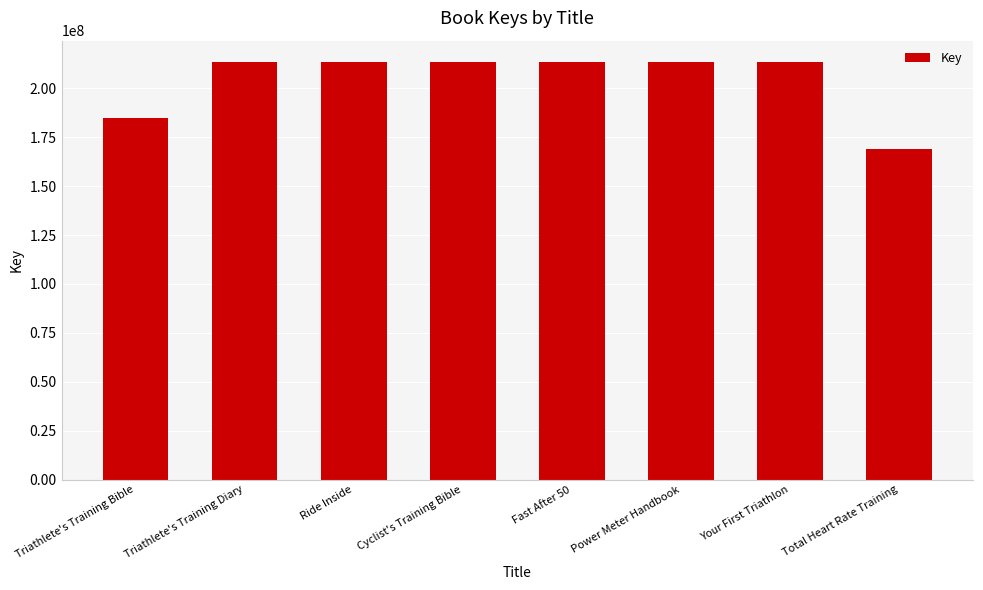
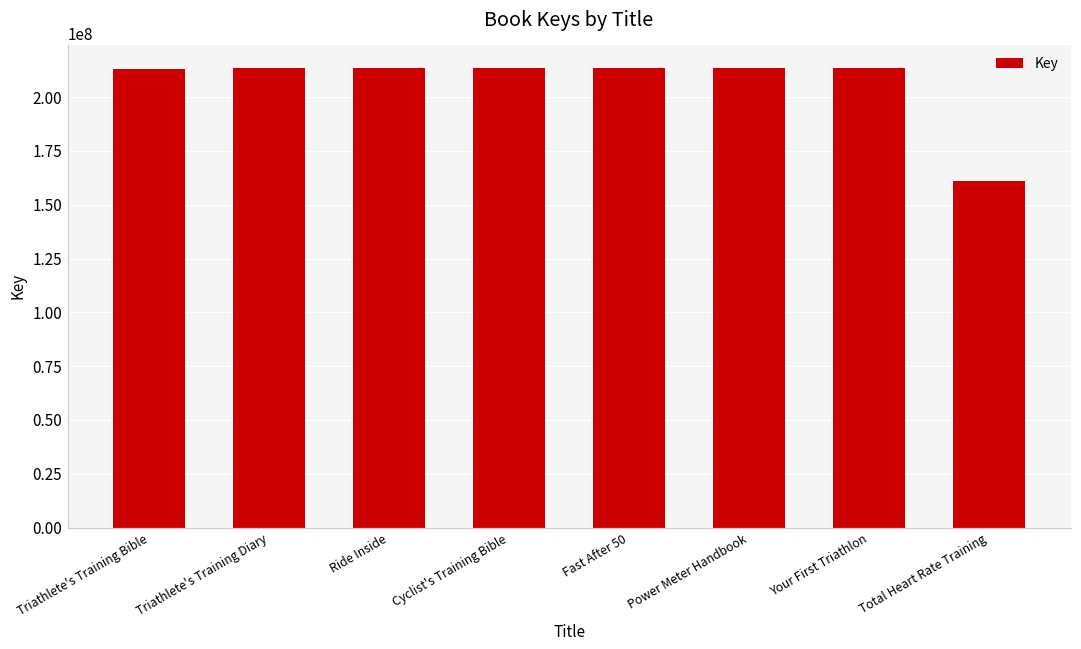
  {
-   "Triathlete's Training Bible": 185000000,
+   "Triathlete's Training Bible": 213000000,
    "Triathlete's Training Diary": 214000000,
    "Ride Inside": 214000000,
    "Cyclist's Training Bible": 214000000,
    "Fast After 50": 214000000,
    "Power Meter Handbook": 214000000,
    "Your First Triathlon": 214000000,
-   "Total Heart Rate Training": 169000000
+   "Total Heart Rate Training": 161000000
  }
